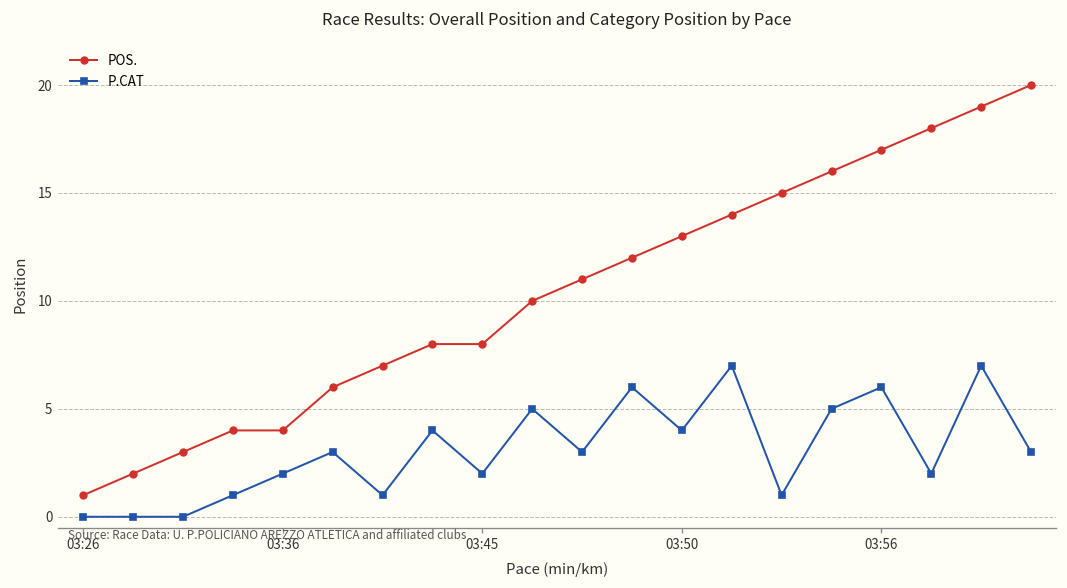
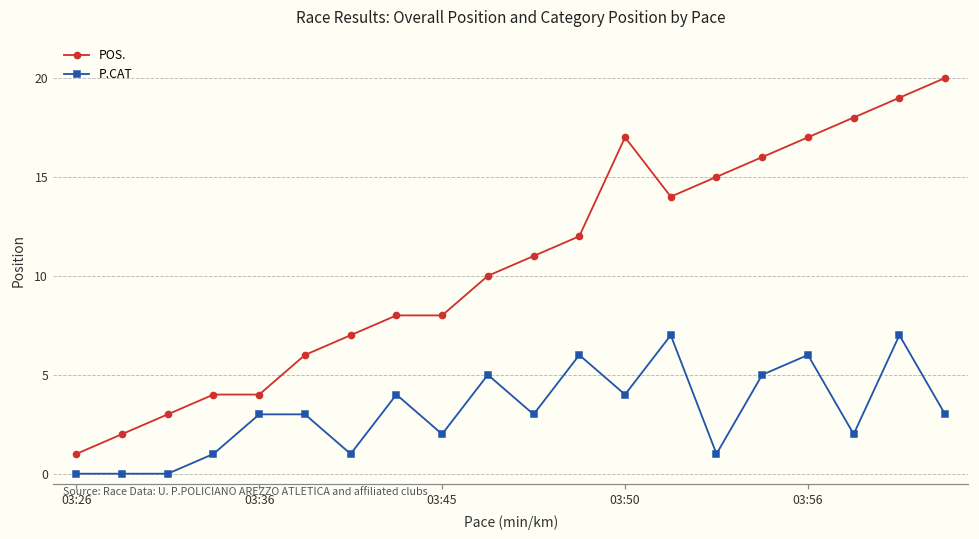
  {
    "POS.": {
      "03:36": 4,
      "03:45": 8,
-     "03:50": 13
+     "03:50": 17
    },
    "P.CAT": {
-     "03:36": 2,
+     "03:36": 3,
      "03:45": 2,
      "03:50": 4
    }
  }
